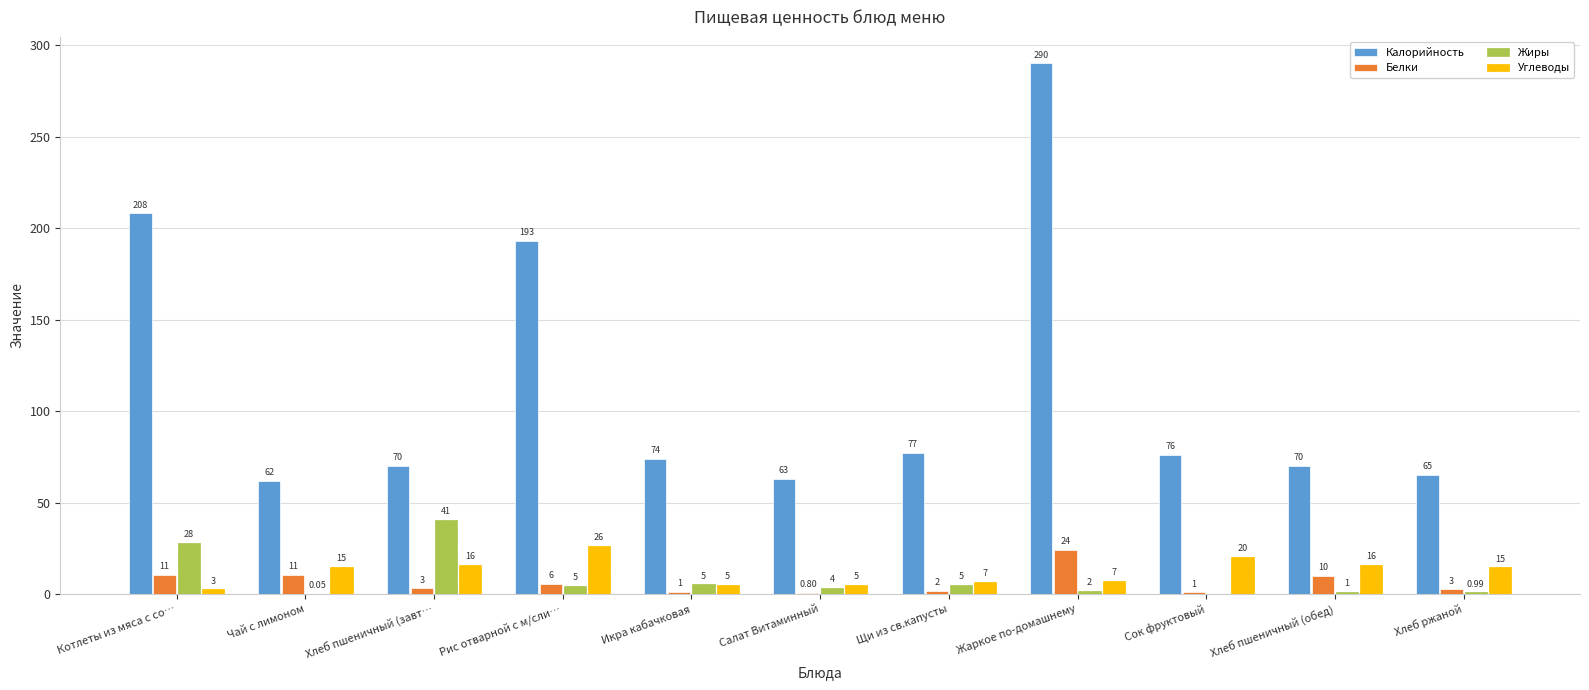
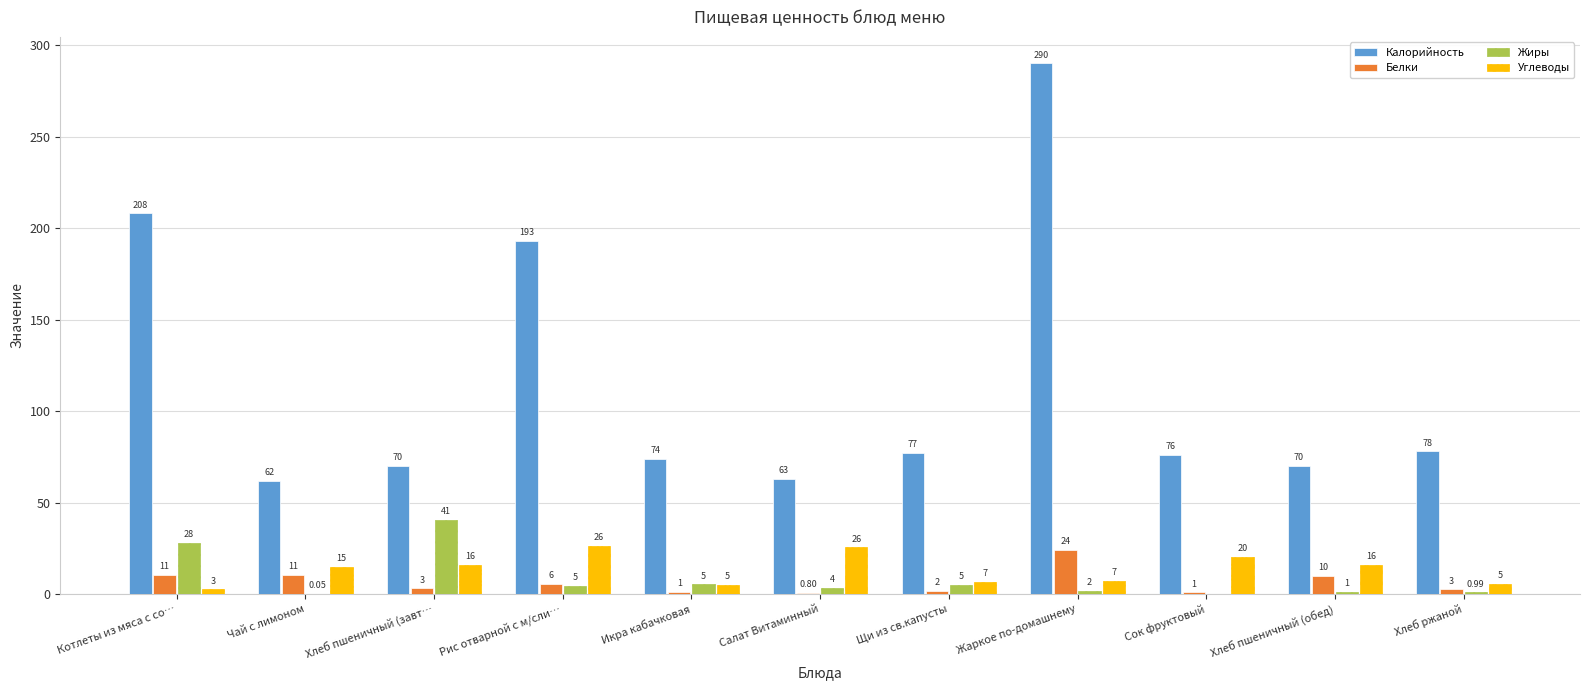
  {
    "Калорийность": {
      "Котлеты из мяса с со…": 208,
      "Чай с лимоном": 62,
      "Хлеб пшеничный (завт…": 70,
      "Рис отварной с м/сли…": 193,
      "Икра кабачковая": 74,
      "Салат Витаминный": 63,
      "Щи из св.капусты": 77,
      "Жаркое по-домашнему": 290,
      "Сок фруктовый": 76,
      "Хлеб пшеничный (обед)": 70,
-     "Хлеб ржаной": 65
+     "Хлеб ржаной": 78
    },
    "Белки": {
      "Котлеты из мяса с со…": 11,
      "Чай с лимоном": 11,
      "Хлеб пшеничный (завт…": 3,
      "Рис отварной с м/сли…": 6,
      "Икра кабачковая": 1,
      "Салат Витаминный": 0.80,
      "Щи из св.капусты": 2,
      "Жаркое по-домашнему": 24,
      "Сок фруктовый": 1,
      "Хлеб пшеничный (обед)": 10,
      "Хлеб ржаной": 3
    },
    "Жиры": {
      "Котлеты из мяса с со…": 28,
      "Чай с лимоном": 0.05,
      "Хлеб пшеничный (завт…": 41,
      "Рис отварной с м/сли…": 5,
      "Икра кабачковая": 5,
      "Салат Витаминный": 4,
      "Щи из св.капусты": 5,
      "Жаркое по-домашнему": 2,
      "Хлеб пшеничный (обед)": 1,
      "Хлеб ржаной": 0.99
    },
    "Углеводы": {
      "Котлеты из мяса с со…": 3,
      "Чай с лимоном": 15,
      "Хлеб пшеничный (завт…": 16,
      "Рис отварной с м/сли…": 26,
      "Икра кабачковая": 5,
-     "Салат Витаминный": 5,
+     "Салат Витаминный": 26,
      "Щи из св.капусты": 7,
      "Жаркое по-домашнему": 7,
      "Сок фруктовый": 20,
      "Хлеб пшеничный (обед)": 16,
-     "Хлеб ржаной": 15
+     "Хлеб ржаной": 5
    }
  }
